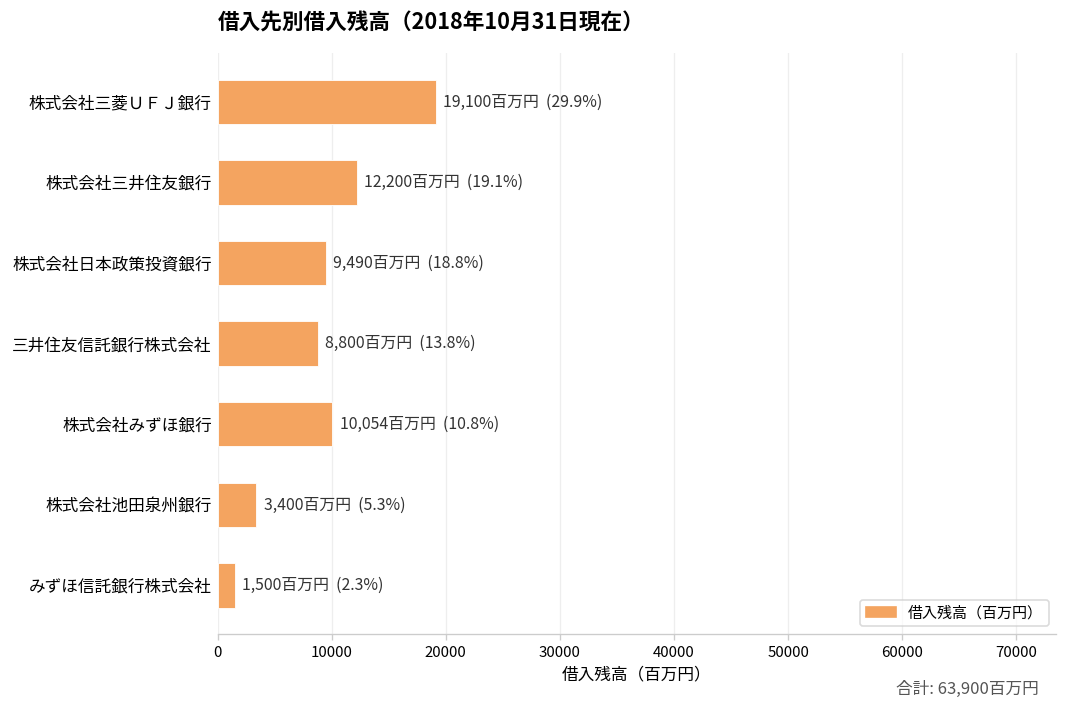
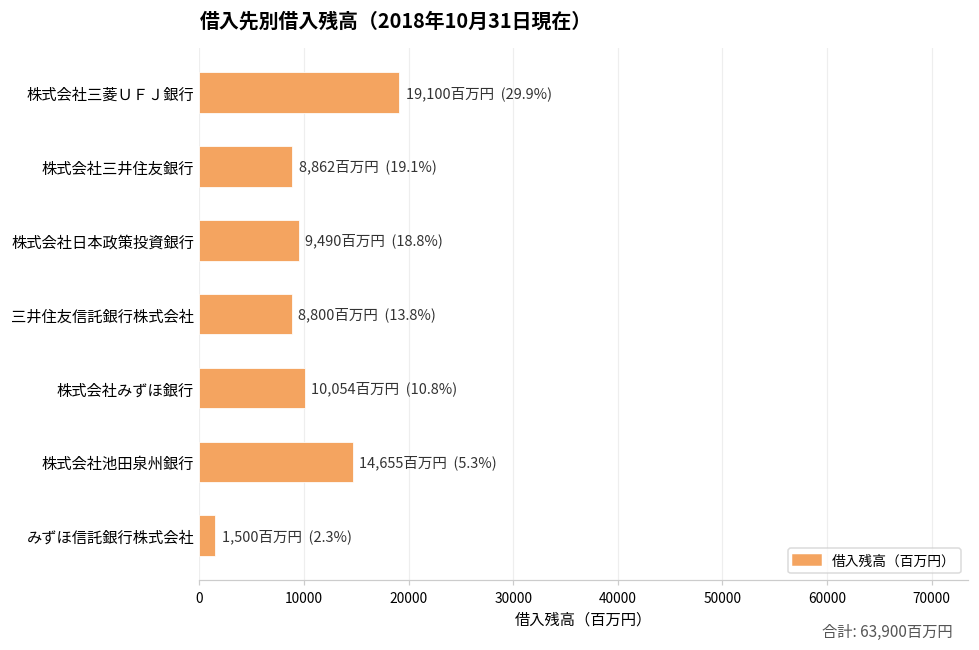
  {
    "株式会社三菱ＵＦＪ銀行": "19,100",
-   "株式会社三井住友銀行": "12,200",
+   "株式会社三井住友銀行": "8,862",
    "株式会社日本政策投資銀行": "9,490",
    "三井住友信託銀行株式会社": "8,800",
    "株式会社みずほ銀行": "10,054",
-   "株式会社池田泉州銀行": "3,400",
+   "株式会社池田泉州銀行": "14,655",
    "みずほ信託銀行株式会社": "1,500"
  }
